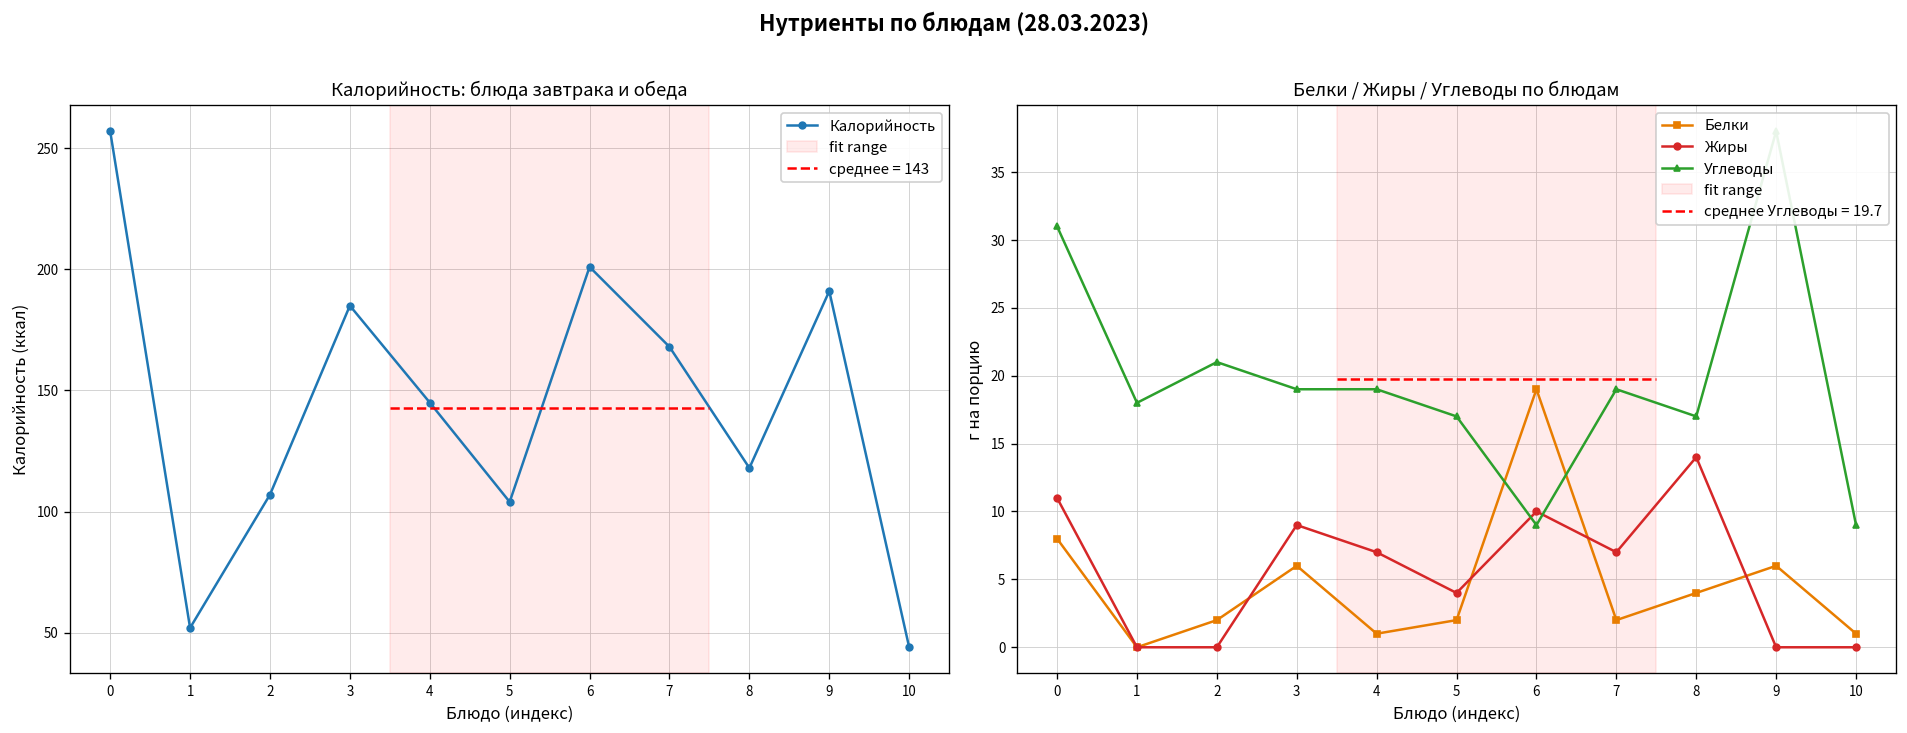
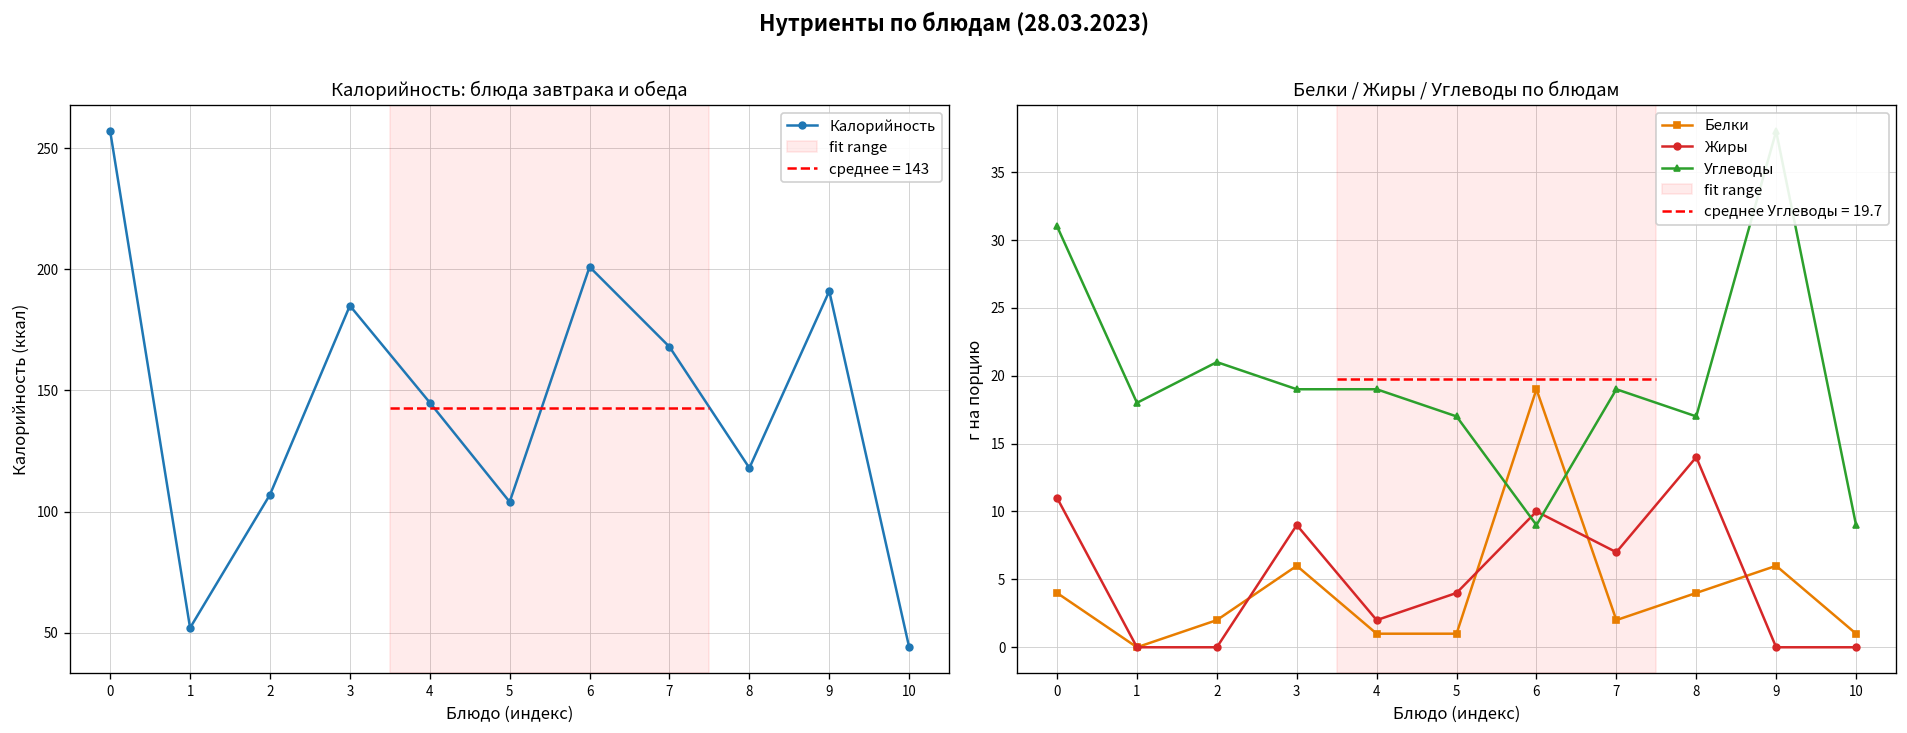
  {
    "Калорийность: блюда завтрака и обеда": {
      "0": 257,
      "1": 52,
      "2": 107,
      "3": 185,
      "4": 145,
      "5": 104,
      "6": 201,
      "7": 168,
      "8": 118,
      "9": 191,
      "10": 44
    },
    "Белки / Жиры / Углеводы по блюдам": {
      "Белки": {
-       "0": 8,
+       "0": 4,
        "2": 2,
        "3": 6,
        "4": 1,
-       "5": 2,
+       "5": 1,
        "6": 19,
        "7": 2,
        "8": 4,
        "9": 6,
        "10": 1
      },
      "Жиры": {
        "0": 11,
        "2": 0,
        "3": 9,
-       "4": 7,
+       "4": 2,
        "5": 4,
        "6": 10,
        "7": 7,
        "8": 14,
        "9": 0,
        "10": 0
      },
      "Углеводы": {
        "0": 31,
        "1": 18,
        "2": 21,
        "3": 19,
        "4": 19,
        "5": 17,
        "6": 9,
        "7": 19,
        "8": 17,
        "10": 9
      }
    }
  }
